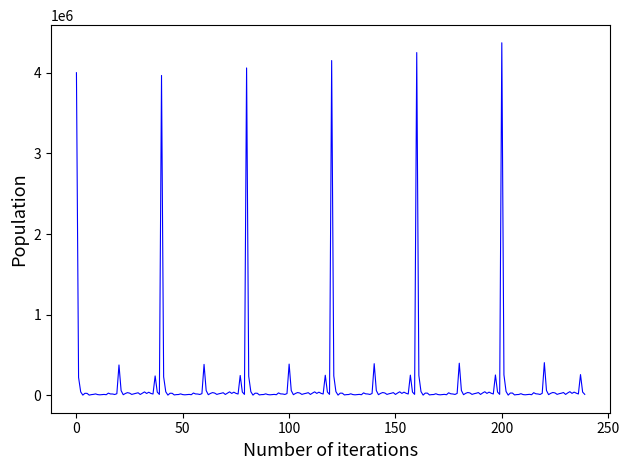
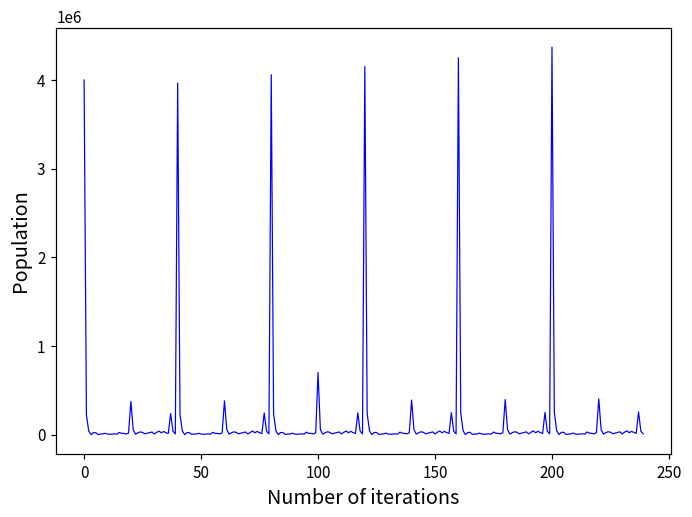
  {
    "0": 4000000,
    "50": 0,
-   "100": 400000,
+   "100": 700000,
    "150": 0,
    "200": 4400000
  }
